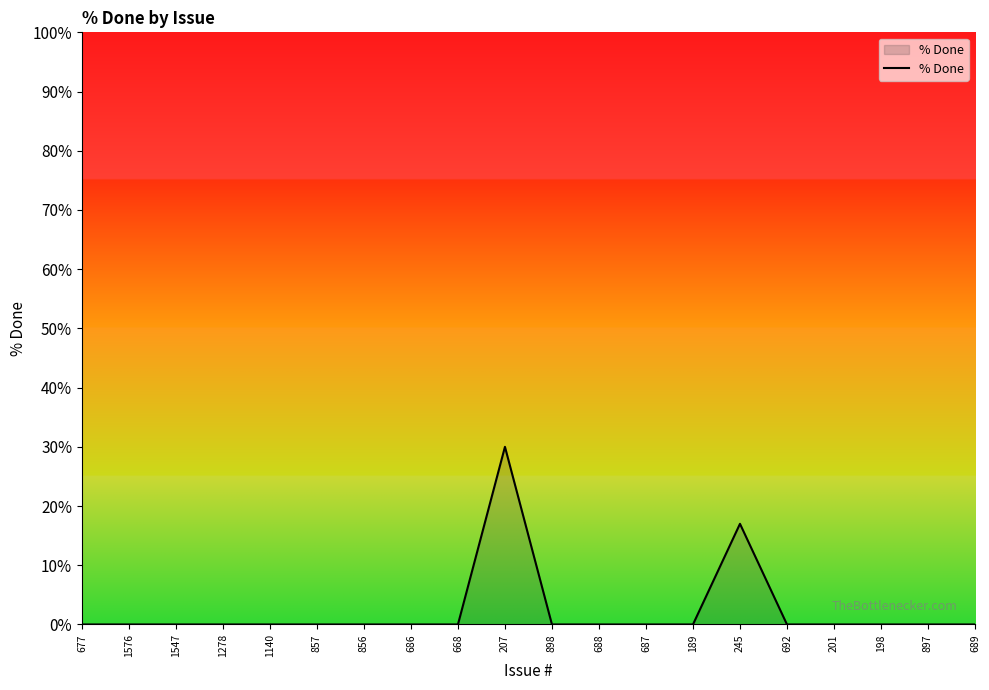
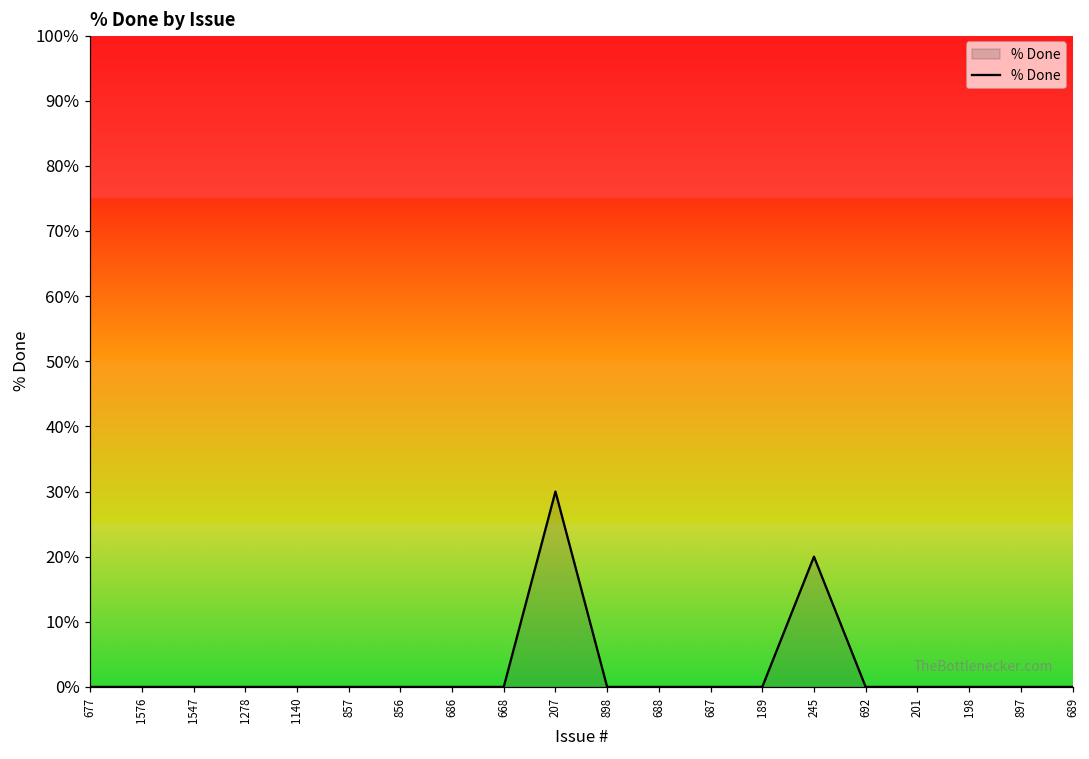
  {
    "677": "0%",
    "1576": "0%",
    "1547": "0%",
    "1278": "0%",
    "1140": "0%",
    "857": "0%",
    "856": "0%",
    "686": "0%",
    "668": "0%",
    "207": "30%",
    "898": "0%",
    "688": "0%",
    "687": "0%",
    "189": "0%",
-   "245": "17%",
+   "245": "20%",
    "692": "0%",
    "201": "0%",
    "198": "0%",
    "897": "0%",
    "689": "0%"
  }
